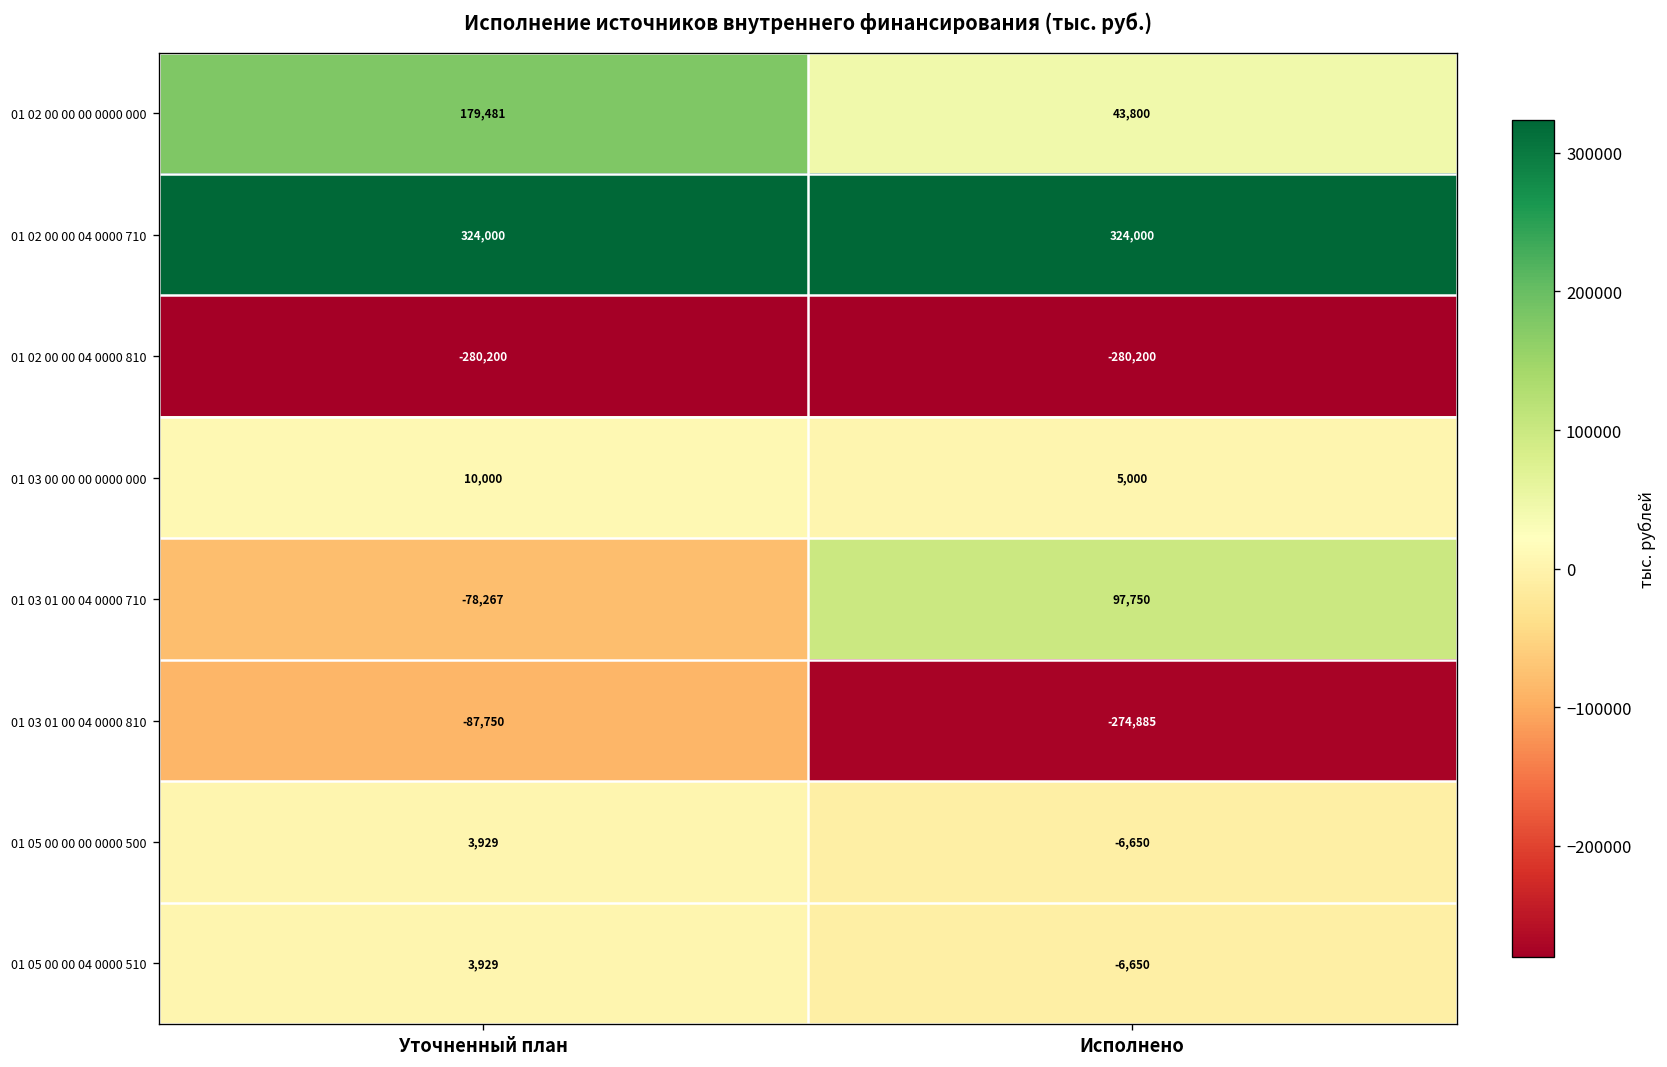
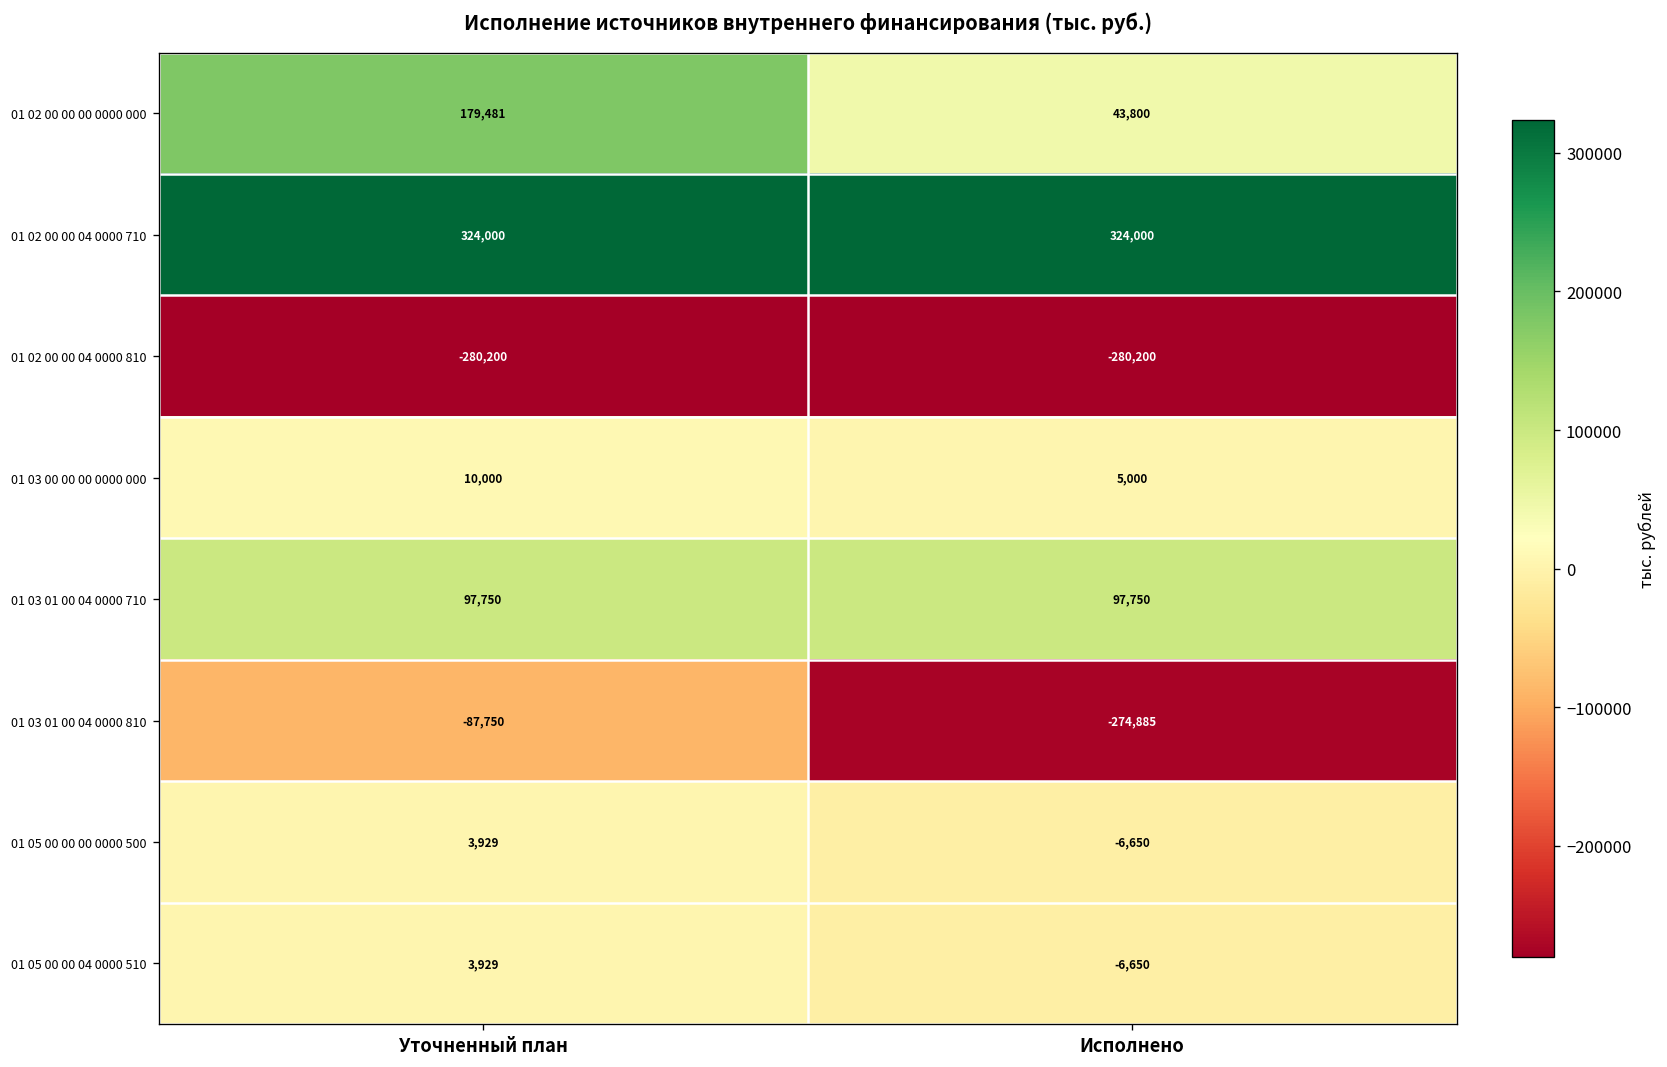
  {
    "01 02 00 00 00 0000 000": {
      "Уточненный план": "179,481",
      "Исполнено": "43,800"
    },
    "01 02 00 00 04 0000 710": {
      "Уточненный план": "324,000",
      "Исполнено": "324,000"
    },
    "01 02 00 00 04 0000 810": {
      "Уточненный план": "-280,200",
      "Исполнено": "-280,200"
    },
    "01 03 00 00 00 0000 000": {
      "Уточненный план": "10,000",
      "Исполнено": "5,000"
    },
    "01 03 01 00 04 0000 710": {
-     "Уточненный план": "-78,267",
+     "Уточненный план": "97,750",
      "Исполнено": "97,750"
    },
    "01 03 01 00 04 0000 810": {
      "Уточненный план": "-87,750",
      "Исполнено": "-274,885"
    },
    "01 05 00 00 00 0000 500": {
      "Уточненный план": "3,929",
      "Исполнено": "-6,650"
    },
    "01 05 00 00 04 0000 510": {
      "Уточненный план": "3,929",
      "Исполнено": "-6,650"
    }
  }
